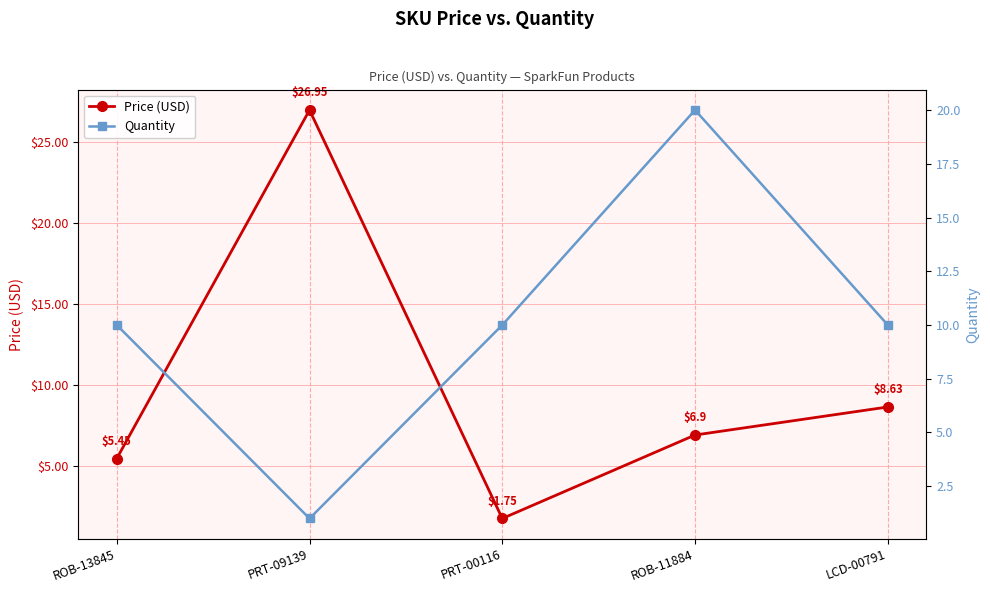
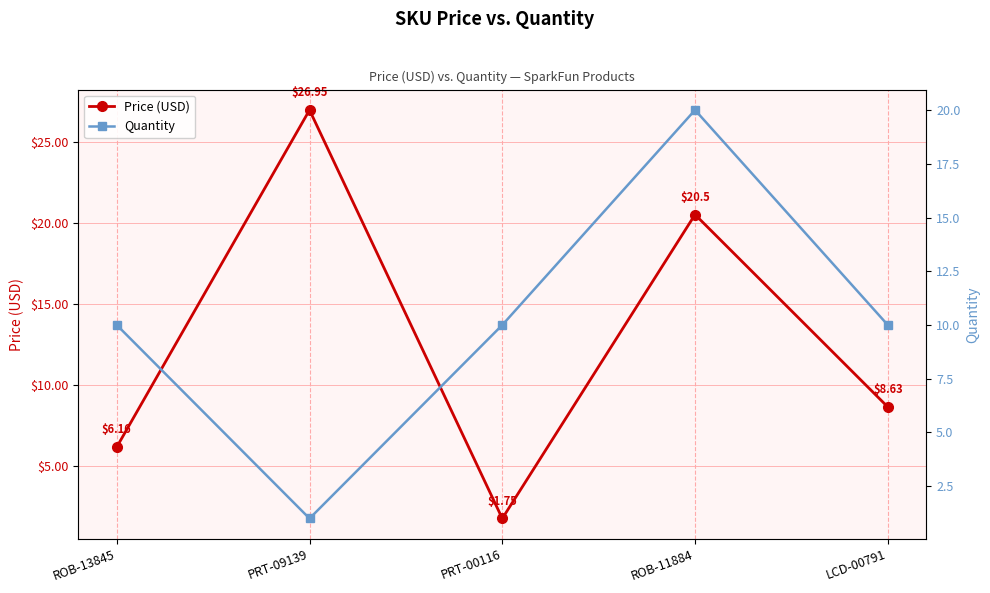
  {
    "Price (USD)": {
-     "ROB-13845": "$5.45",
+     "ROB-13845": "$6.16",
      "PRT-09139": "$26.95",
      "PRT-00116": "$1.75",
-     "ROB-11884": "$6.9",
+     "ROB-11884": "$20.5",
      "LCD-00791": "$8.63"
    }
  }
